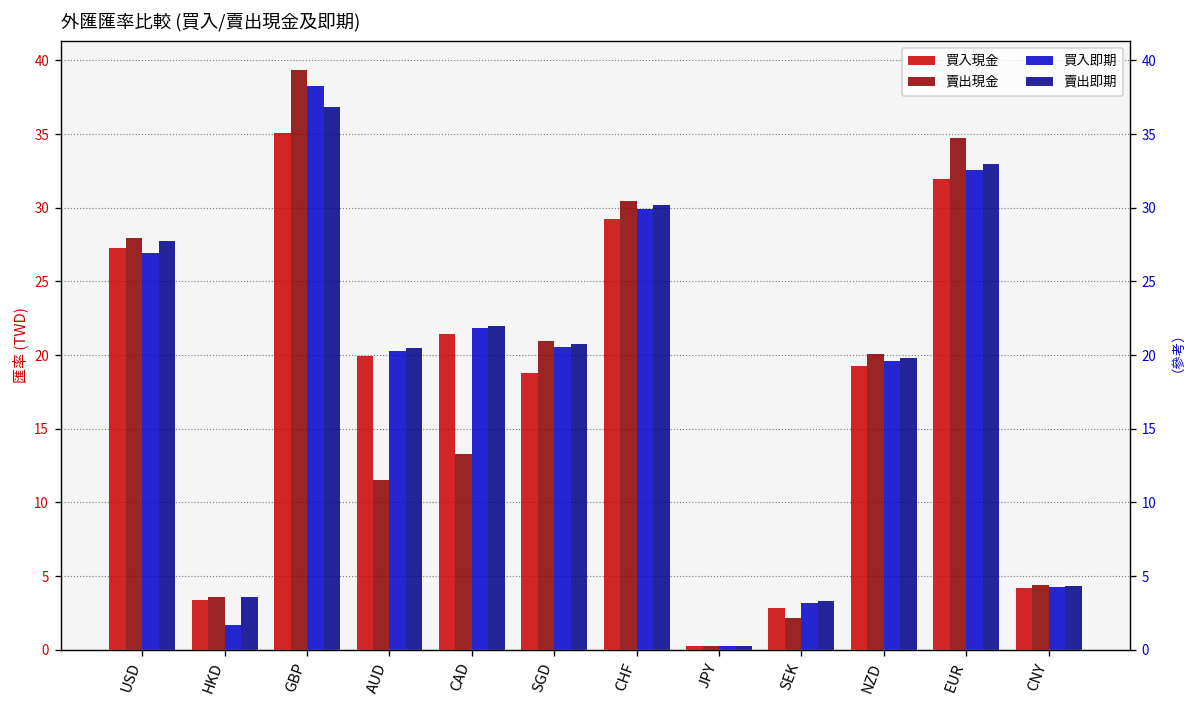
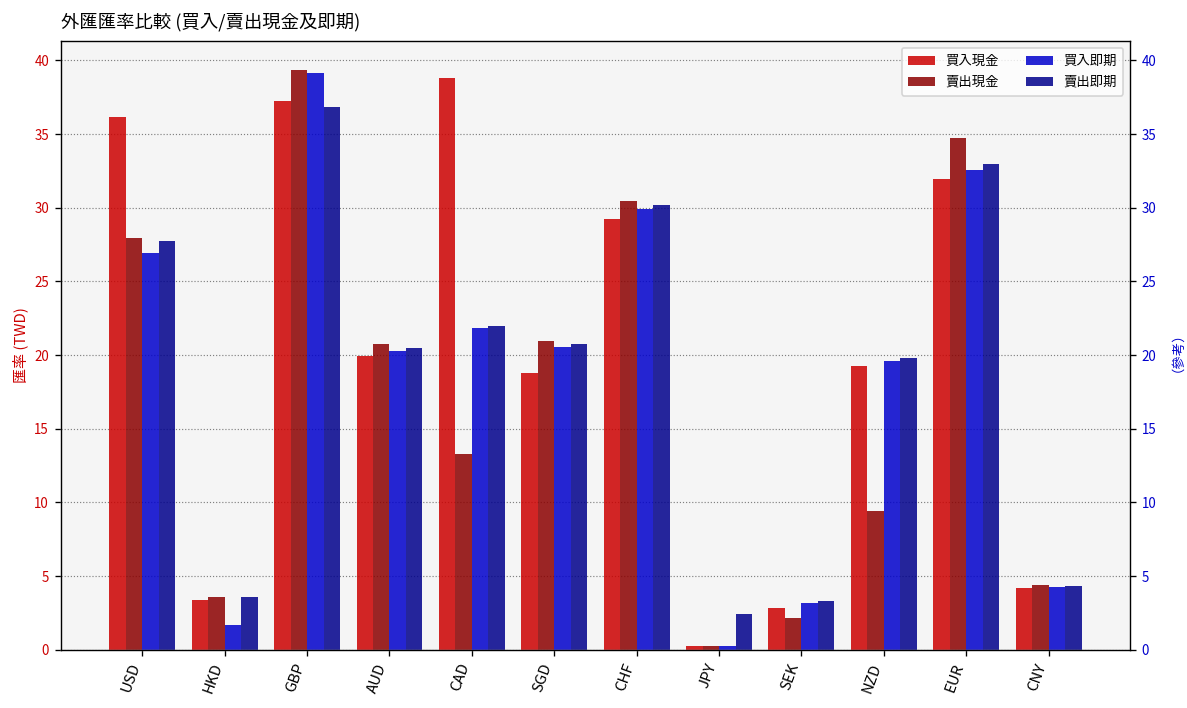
  {
    "買入現金": {
-     "USD": 27.3,
+     "USD": 36.2,
      "HKD": 3.4,
-     "GBP": 35.1,
+     "GBP": 37.2,
      "AUD": 20.0,
-     "CAD": 21.4,
+     "CAD": 38.8,
      "SGD": 18.8,
      "CHF": 29.3,
      "JPY": 0.2,
      "SEK": 2.9,
      "NZD": 19.3,
      "EUR": 31.9,
      "CNY": 4.2
    },
    "賣出現金": {
      "USD": 28.0,
      "HKD": 3.6,
      "GBP": 39.4,
-     "AUD": 11.6,
+     "AUD": 20.8,
      "CAD": 13.3,
      "SGD": 21.0,
      "CHF": 30.5,
      "JPY": 0.3,
      "SEK": 2.1,
-     "NZD": 20.1,
+     "NZD": 9.4,
      "EUR": 34.8,
      "CNY": 4.4
    },
    "買入即期": {
      "USD": 26.9,
      "HKD": 1.7,
-     "GBP": 38.3,
+     "GBP": 39.1,
      "AUD": 20.3,
      "CAD": 21.8,
      "SGD": 20.6,
      "CHF": 29.9,
      "JPY": 0.2,
      "SEK": 3.2,
      "NZD": 19.6,
      "EUR": 32.6,
      "CNY": 4.3
    },
    "賣出即期": {
      "USD": 27.7,
      "HKD": 3.6,
      "GBP": 36.8,
      "AUD": 20.5,
      "CAD": 22.0,
      "SGD": 20.7,
      "CHF": 30.2,
-     "JPY": 0.3,
+     "JPY": 2.5,
      "SEK": 3.3,
      "NZD": 19.8,
      "EUR": 33.0,
      "CNY": 4.3
    }
  }
